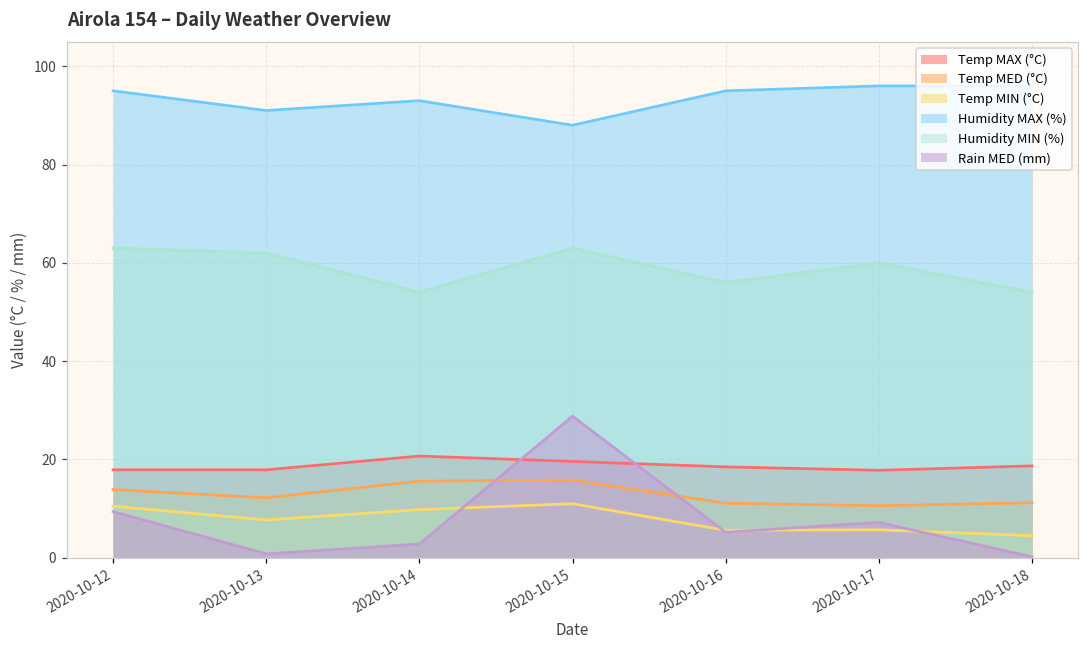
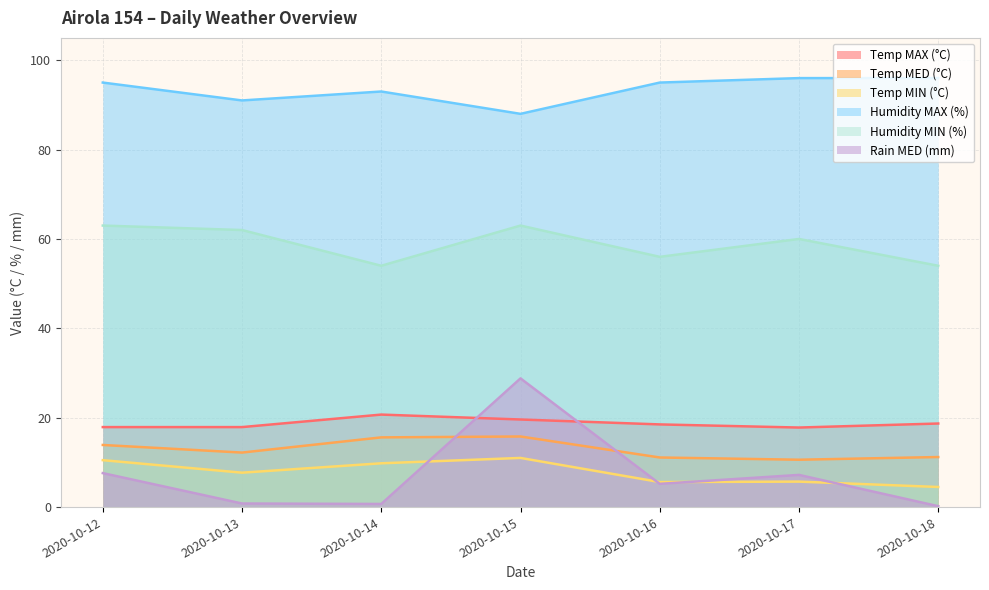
  {
    "Rain MED (mm)": {
-     "2020-10-12": 9,
+     "2020-10-12": 8,
      "2020-10-13": 1,
-     "2020-10-14": 3,
+     "2020-10-14": 1,
      "2020-10-15": 29,
      "2020-10-17": 7,
      "2020-10-18": 0
    }
  }
